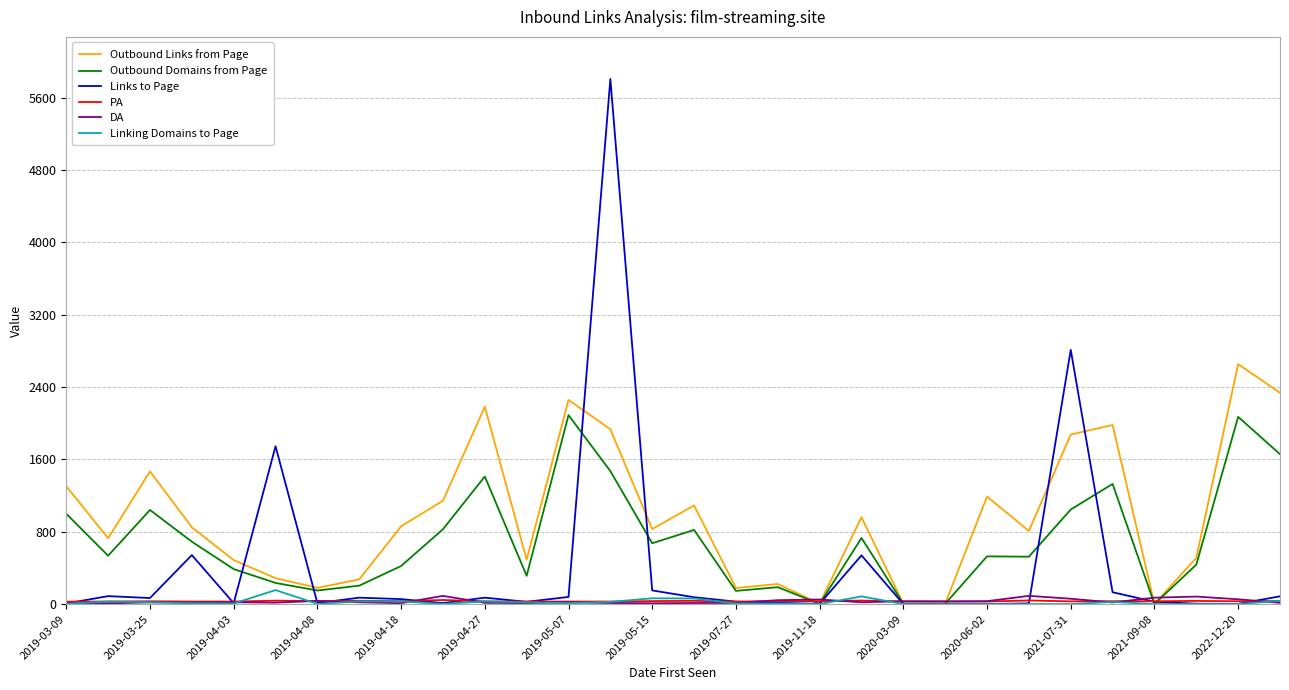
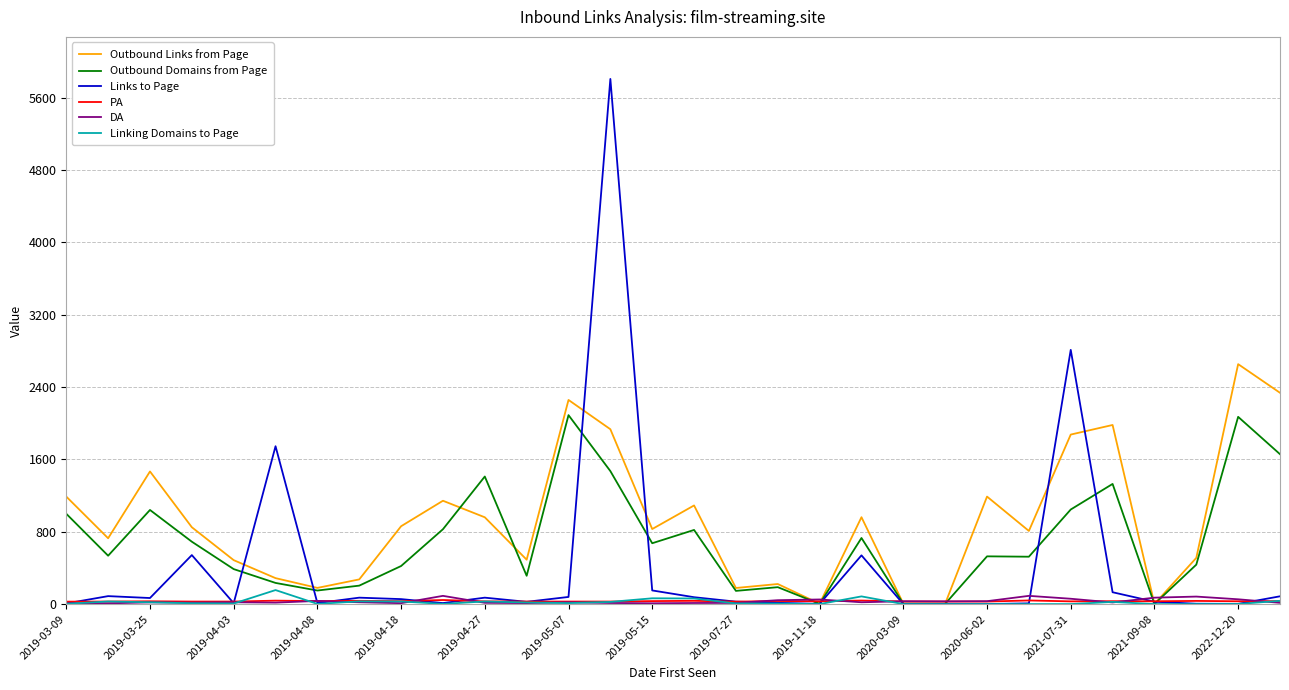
  {
    "Outbound Links from Page": {
-     "2019-03-09": 1300,
+     "2019-03-09": 1200,
      "2019-03-25": 1500,
      "2019-04-03": 500,
      "2019-04-08": 200,
      "2019-04-18": 900,
-     "2019-04-27": 2200,
+     "2019-04-27": 1000,
      "2019-05-07": 2300,
      "2019-05-15": 800,
      "2019-07-27": 200,
      "2020-06-02": 1200,
      "2021-07-31": 1900,
      "2022-12-20": 2700
    },
    "Outbound Domains from Page": {
      "2019-03-09": 1000,
      "2019-03-25": 1000,
      "2019-04-03": 400,
      "2019-04-08": 200,
      "2019-04-18": 400,
      "2019-04-27": 1400,
      "2019-05-07": 2100,
      "2019-05-15": 700,
      "2019-07-27": 100,
      "2020-06-02": 500,
      "2021-07-31": 1000,
      "2022-12-20": 2100
    },
    "Links to Page": {
      "2019-03-25": 100,
      "2019-04-27": 100,
      "2019-05-07": 100,
      "2019-05-15": 200,
      "2021-07-31": 2800
    },
    "PA": {
      "2021-07-31": 0
    },
    "DA": {
      "2021-07-31": 100,
      "2021-09-08": 100
    },
    "Linking Domains to Page": {
      "2019-05-15": 100,
      "2021-07-31": 0
    }
  }
